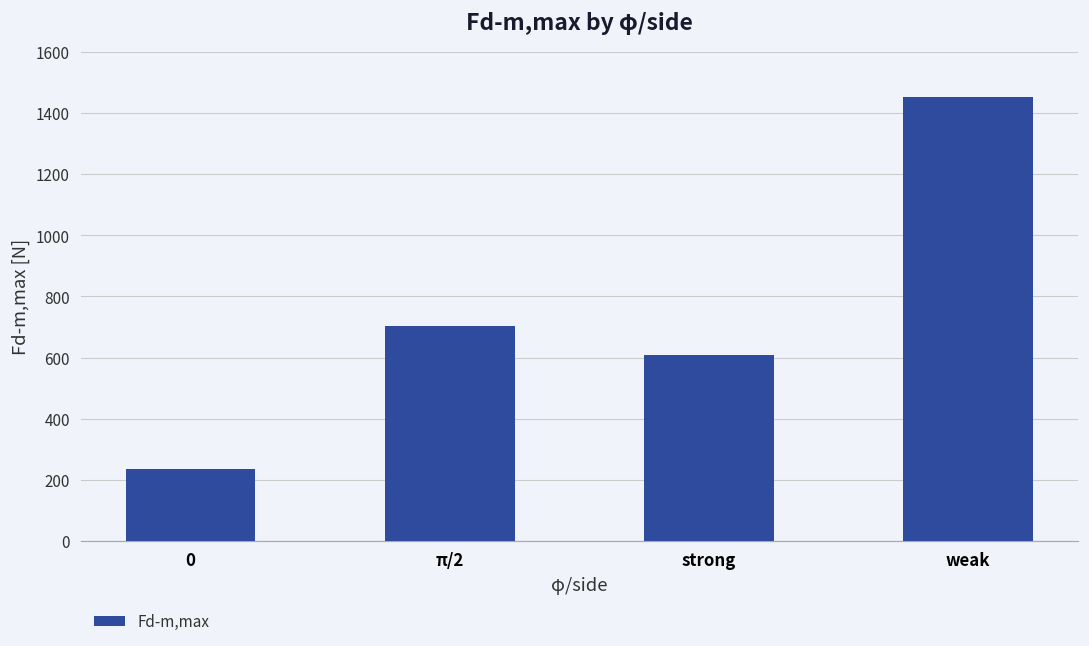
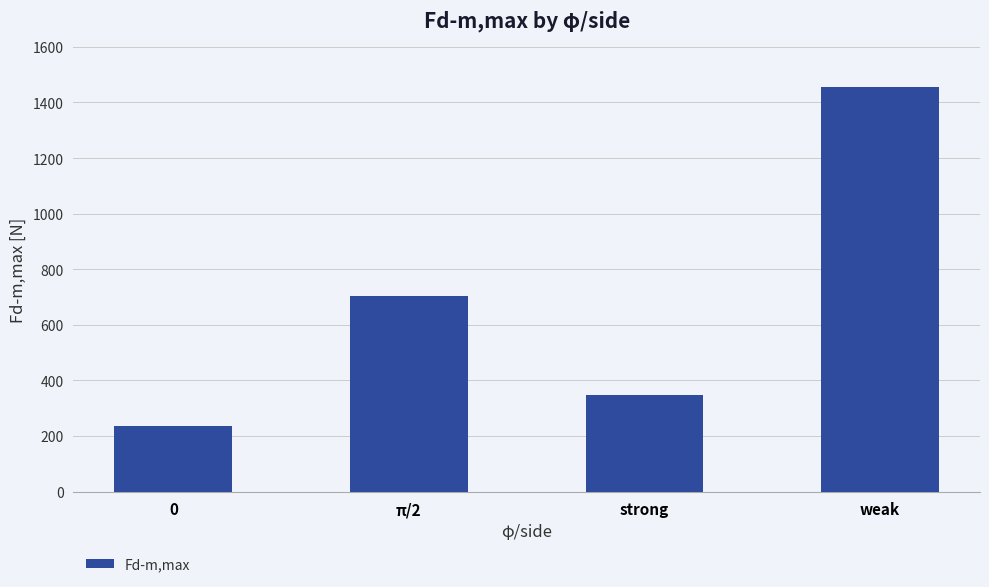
  {
    "0": 240,
    "π/2": 700,
-   "strong": 610,
+   "strong": 350,
    "weak": 1450
  }
